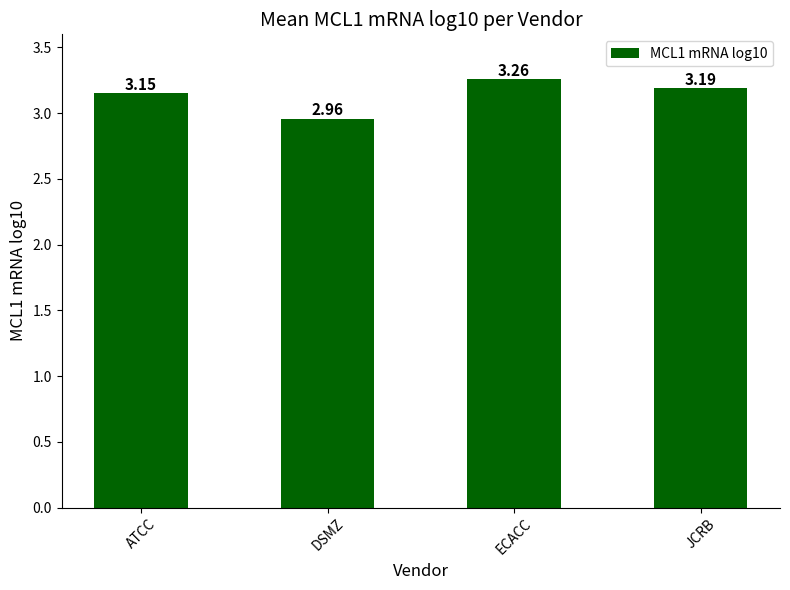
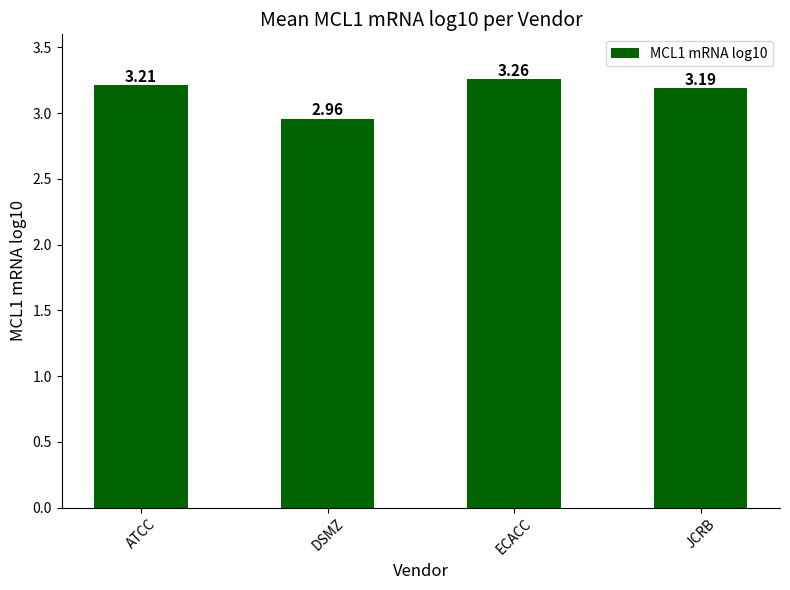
  {
-   "ATCC": 3.15,
+   "ATCC": 3.21,
    "DSMZ": 2.96,
    "ECACC": 3.26,
    "JCRB": 3.19
  }
